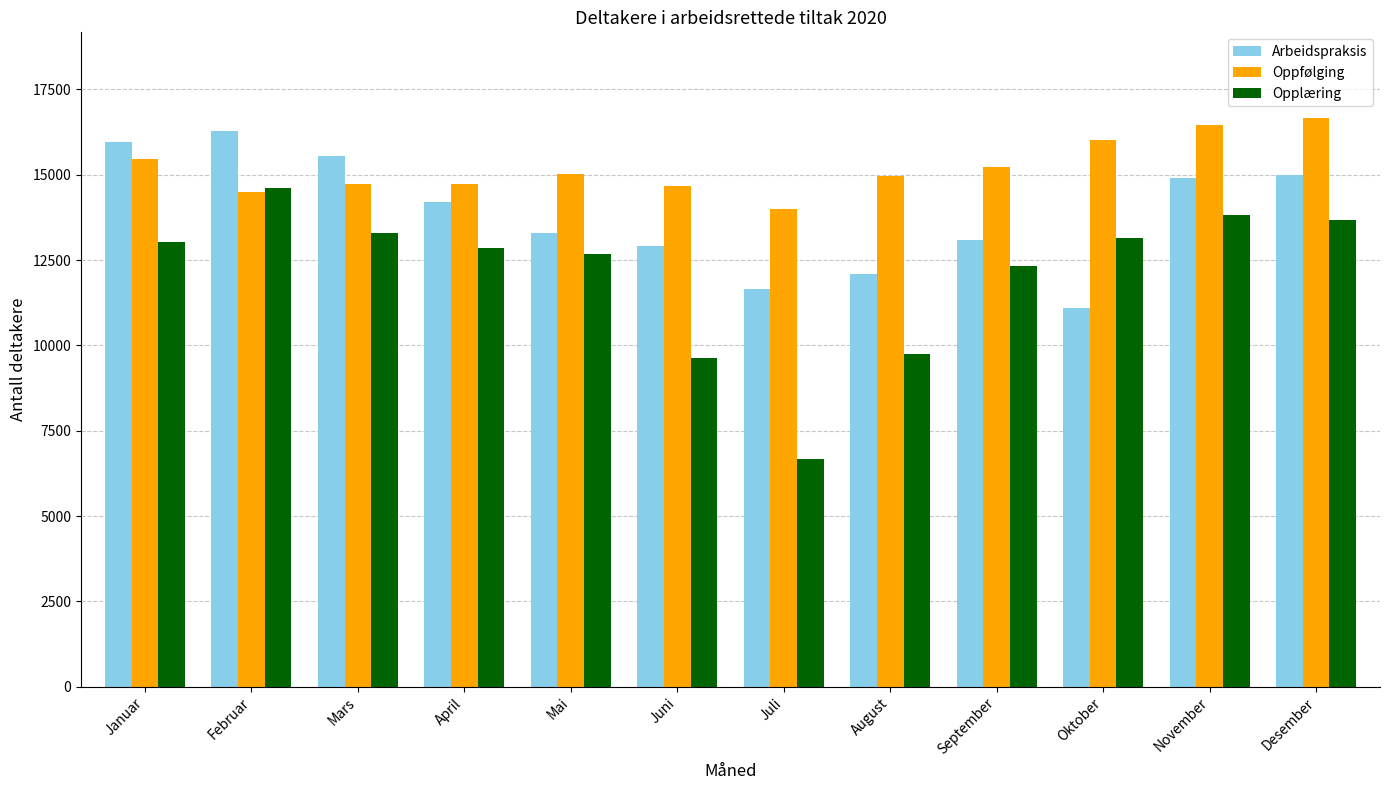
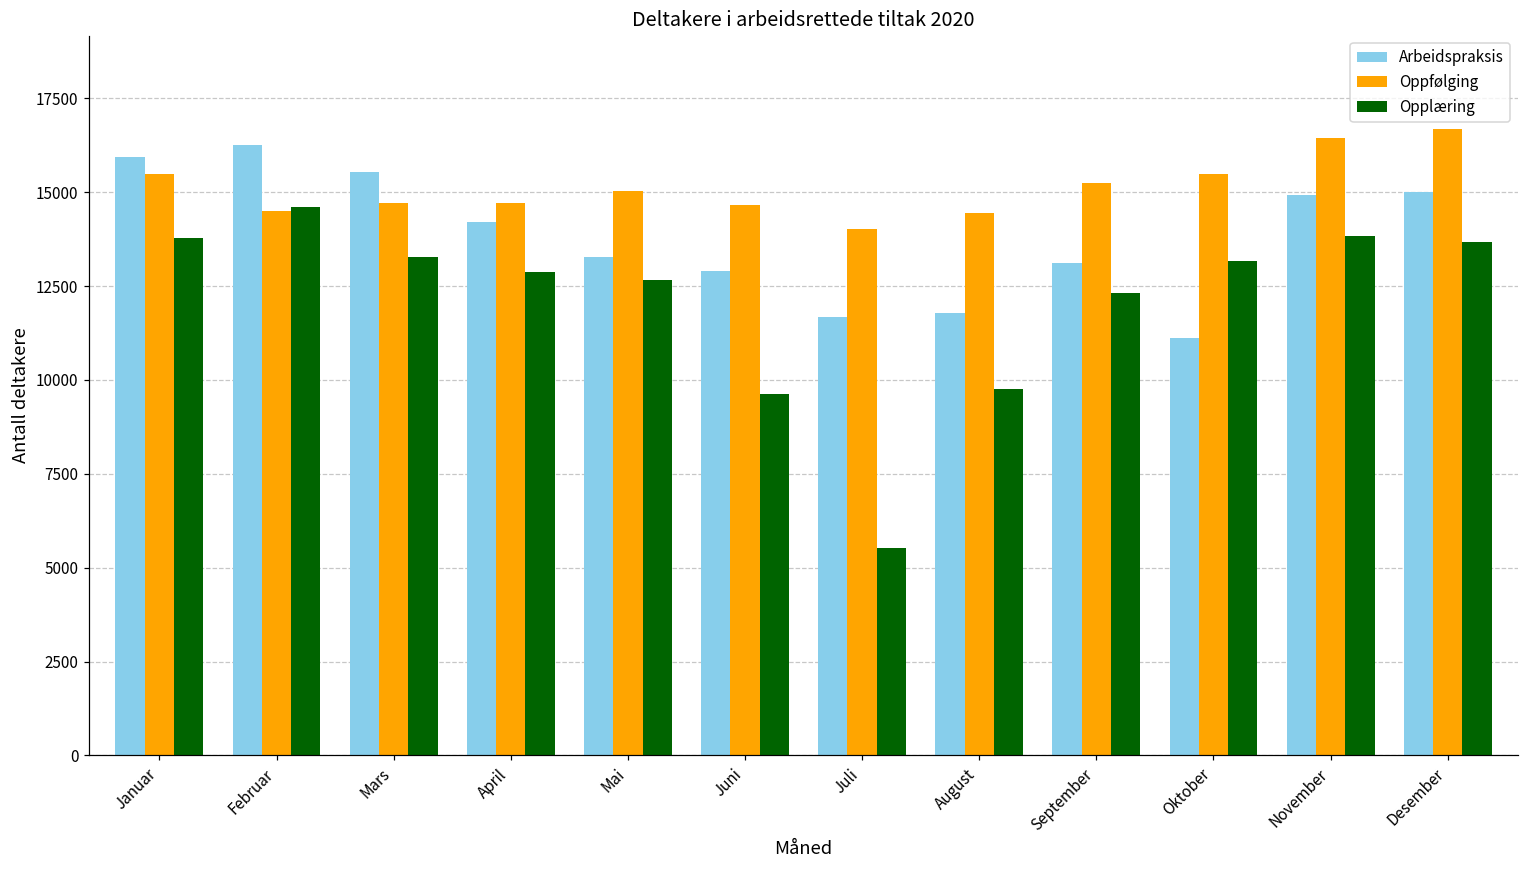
  {
    "Arbeidspraksis": {
      "Januar": 16000,
      "Februar": 16300,
      "Mars": 15500,
      "April": 14200,
      "Mai": 13300,
      "Juni": 12900,
      "Juli": 11700,
-     "August": 12100,
+     "August": 11800,
      "September": 13100,
      "Oktober": 11100,
      "November": 14900,
      "Desember": 15000
    },
    "Oppfølging": {
      "Januar": 15500,
      "Februar": 14500,
      "Mars": 14700,
      "April": 14700,
      "Mai": 15000,
      "Juni": 14700,
      "Juli": 14000,
-     "August": 15000,
+     "August": 14400,
      "September": 15200,
-     "Oktober": 16000,
+     "Oktober": 15500,
      "November": 16500,
      "Desember": 16700
    },
    "Opplæring": {
-     "Januar": 13000,
+     "Januar": 13800,
      "Februar": 14600,
      "Mars": 13300,
      "April": 12900,
      "Mai": 12700,
      "Juni": 9600,
-     "Juli": 6700,
+     "Juli": 5500,
      "August": 9800,
      "September": 12300,
      "Oktober": 13200,
      "November": 13800,
      "Desember": 13700
    }
  }
